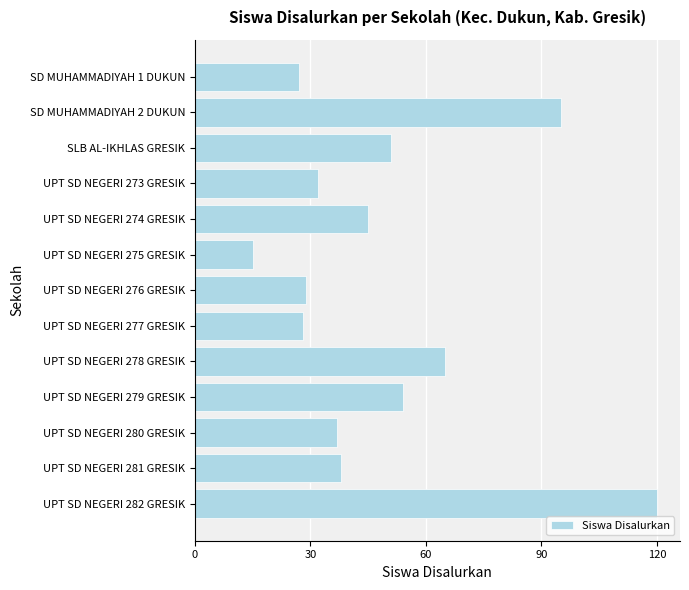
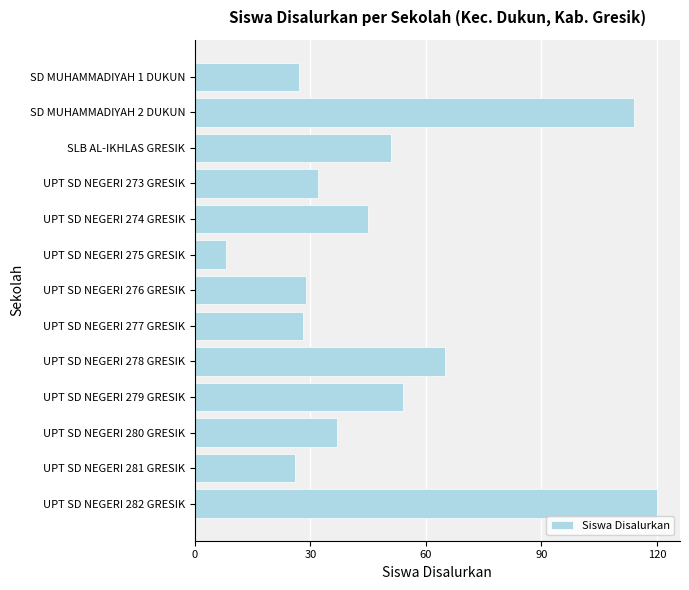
  {
    "SD MUHAMMADIYAH 1 DUKUN": 27,
-   "SD MUHAMMADIYAH 2 DUKUN": 95,
+   "SD MUHAMMADIYAH 2 DUKUN": 114,
    "SLB AL-IKHLAS GRESIK": 51,
    "UPT SD NEGERI 273 GRESIK": 32,
    "UPT SD NEGERI 274 GRESIK": 45,
-   "UPT SD NEGERI 275 GRESIK": 15,
+   "UPT SD NEGERI 275 GRESIK": 8,
    "UPT SD NEGERI 276 GRESIK": 29,
    "UPT SD NEGERI 277 GRESIK": 28,
    "UPT SD NEGERI 278 GRESIK": 65,
    "UPT SD NEGERI 279 GRESIK": 54,
    "UPT SD NEGERI 280 GRESIK": 37,
-   "UPT SD NEGERI 281 GRESIK": 38,
+   "UPT SD NEGERI 281 GRESIK": 26,
    "UPT SD NEGERI 282 GRESIK": 120
  }
